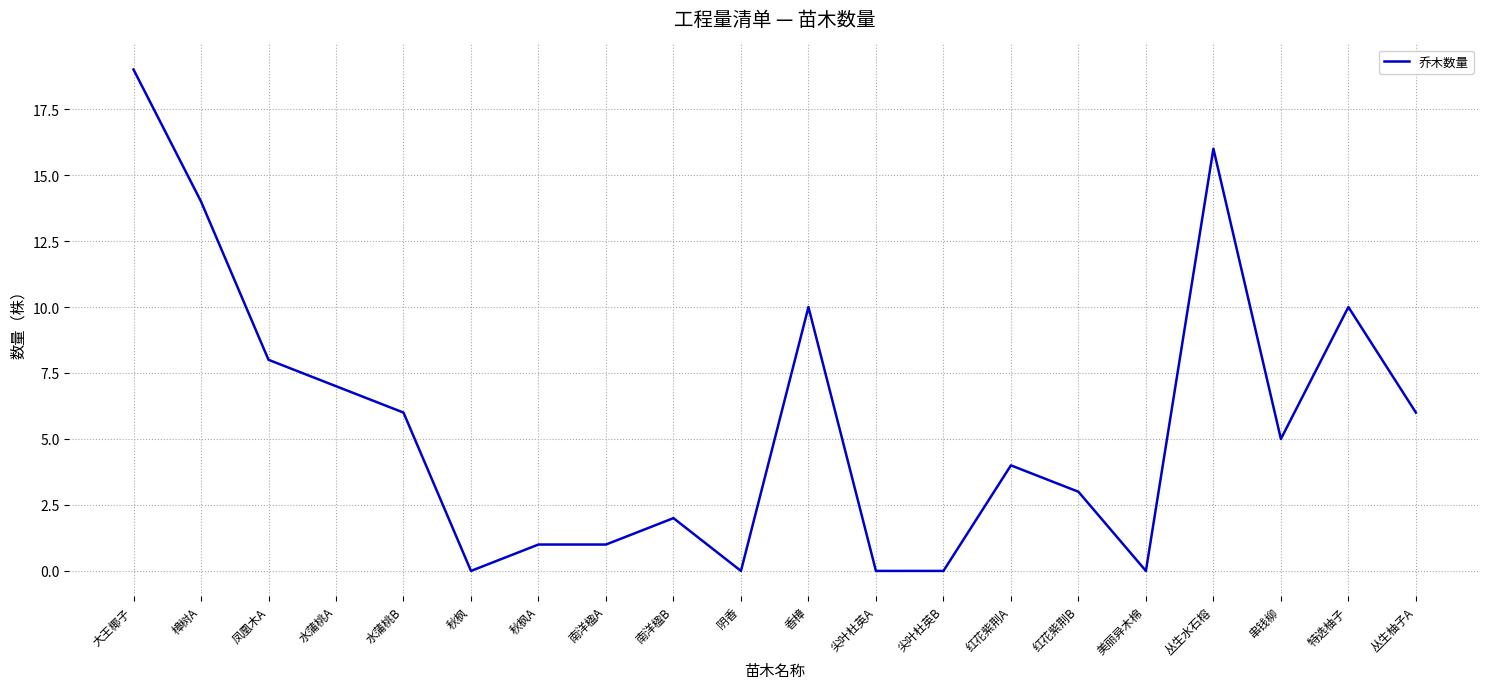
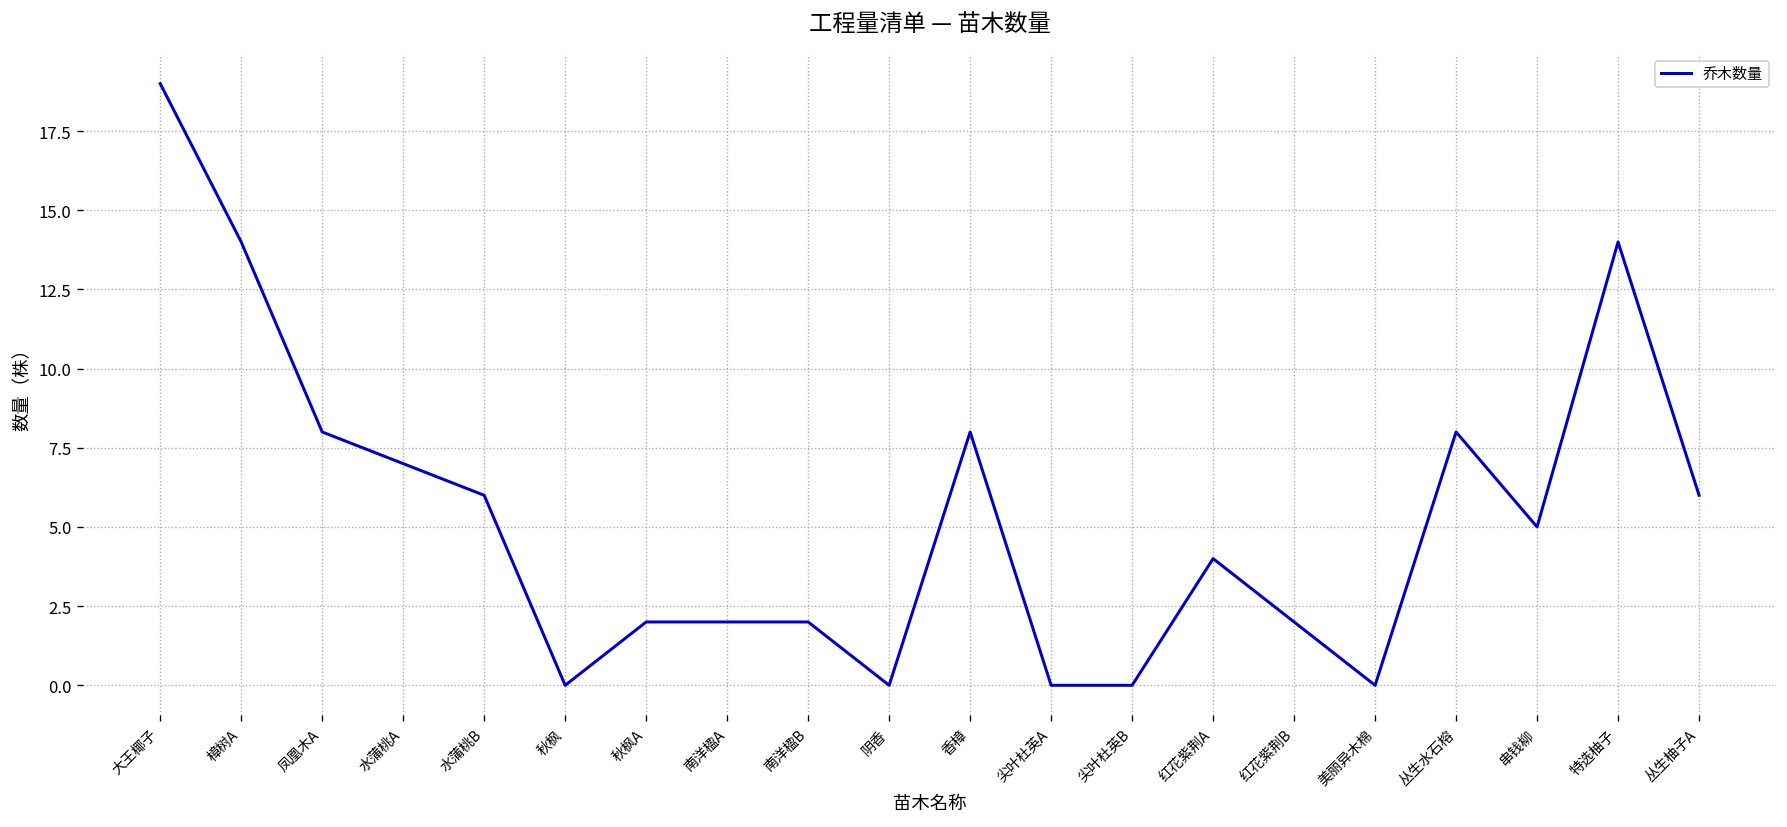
  {
    "大王椰子": 19,
    "樟树A": 14,
    "凤凰木A": 8,
    "水蒲桃A": 7,
    "水蒲桃B": 6,
    "秋枫": 0,
-   "秋枫A": 1,
-   "南洋楹A": 1,
+   "秋枫A": 2,
+   "南洋楹A": 2,
    "南洋楹B": 2,
    "阴香": 0,
-   "香樟": 10,
+   "香樟": 8,
    "尖叶杜英A": 0,
    "尖叶杜英B": 0,
    "红花紫荆A": 4,
-   "红花紫荆B": 3,
+   "红花紫荆B": 2,
    "美丽异木棉": 0,
-   "丛生水石榕": 16,
+   "丛生水石榕": 8,
    "串钱柳": 5,
-   "特选柚子": 10,
+   "特选柚子": 14,
    "丛生柚子A": 6
  }
